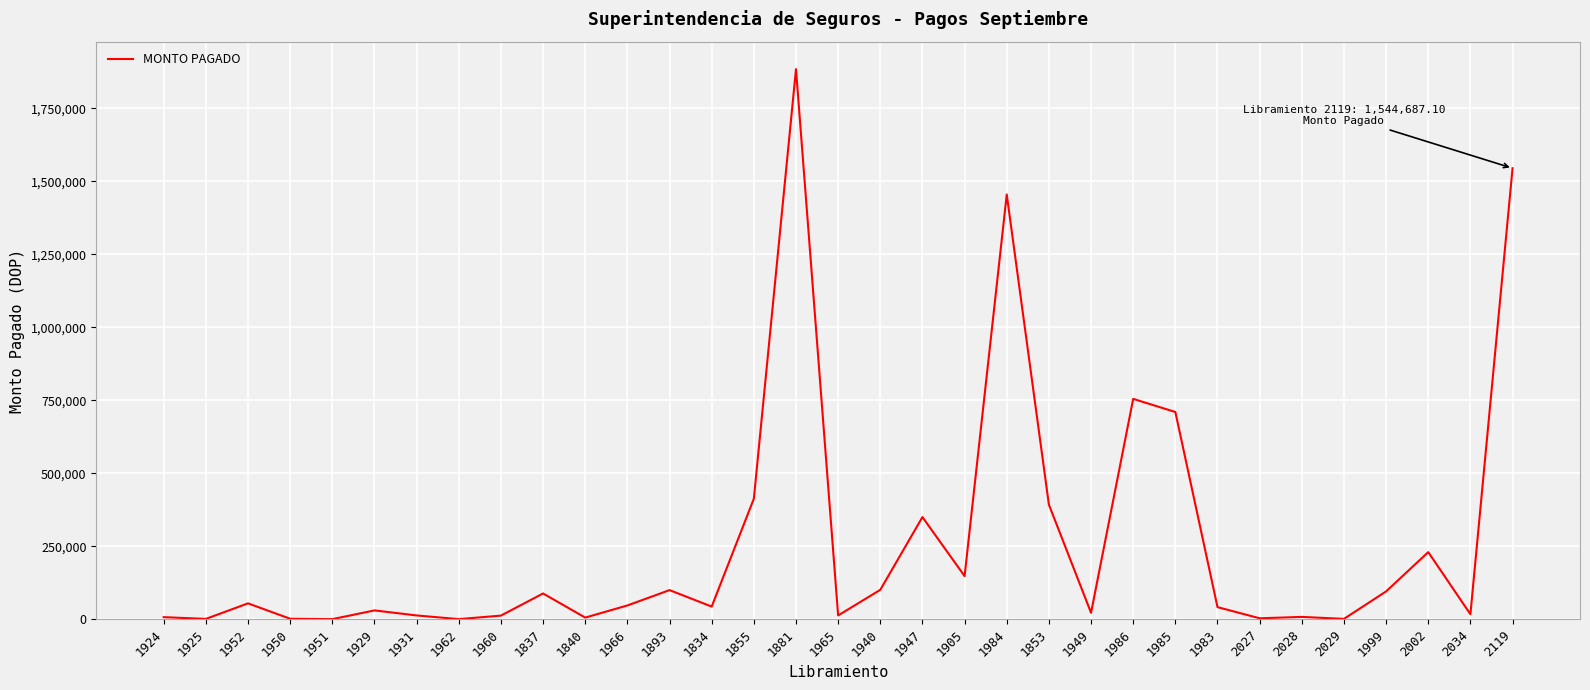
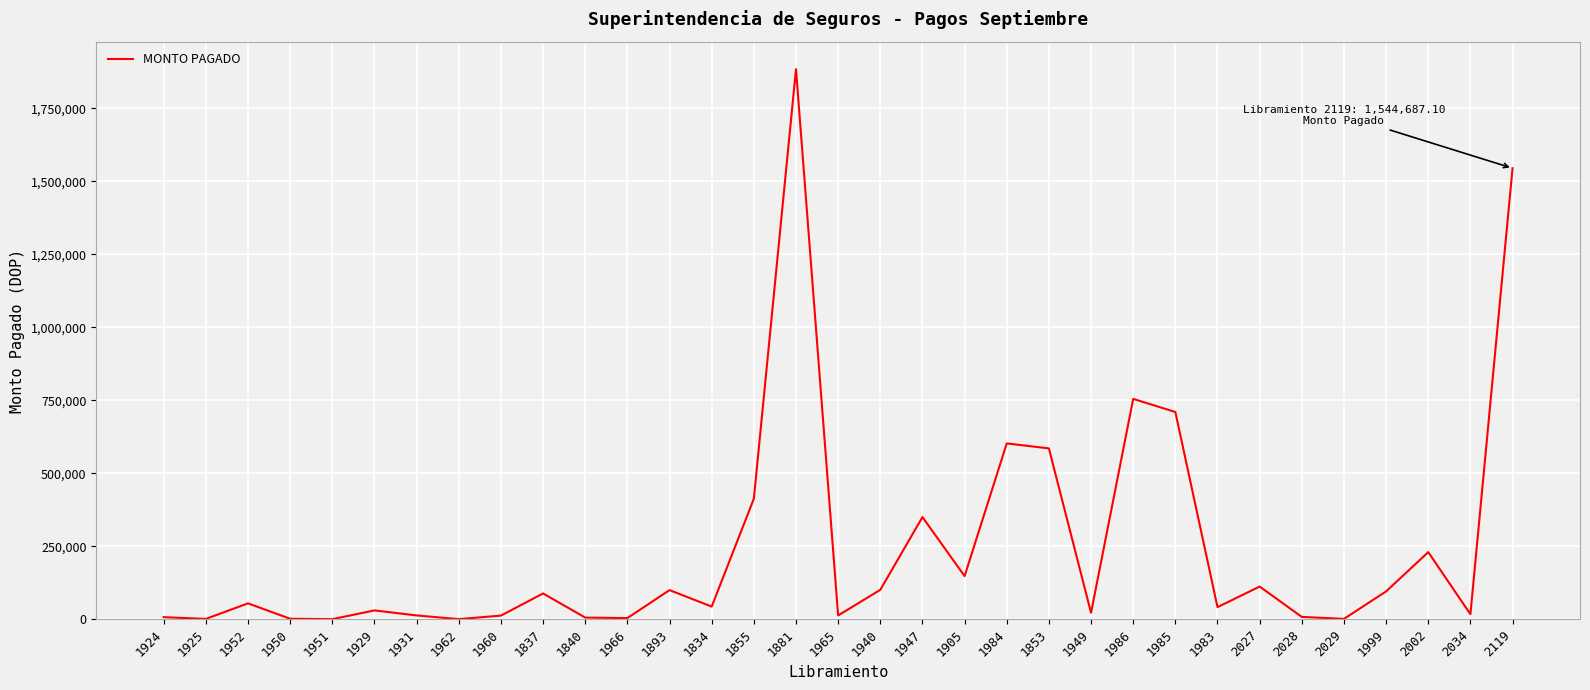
  {
    "1924": "10,000",
    "1925": "0",
    "1952": "50,000",
    "1950": "0",
    "1951": "0",
    "1929": "30,000",
    "1931": "10,000",
    "1962": "0",
    "1960": "10,000",
    "1837": "90,000",
    "1840": "10,000",
-   "1966": "50,000",
+   "1966": "0",
    "1893": "100,000",
    "1834": "40,000",
    "1855": "410,000",
    "1881": "1,880,000",
    "1965": "10,000",
    "1940": "100,000",
    "1947": "350,000",
    "1905": "150,000",
-   "1984": "1,450,000",
-   "1853": "390,000",
+   "1984": "600,000",
+   "1853": "590,000",
    "1949": "20,000",
    "1986": "750,000",
    "1985": "710,000",
    "1983": "40,000",
-   "2027": "0",
+   "2027": "110,000",
    "2028": "10,000",
    "2029": "0",
    "1999": "100,000",
    "2002": "230,000",
    "2034": "20,000"
  }
